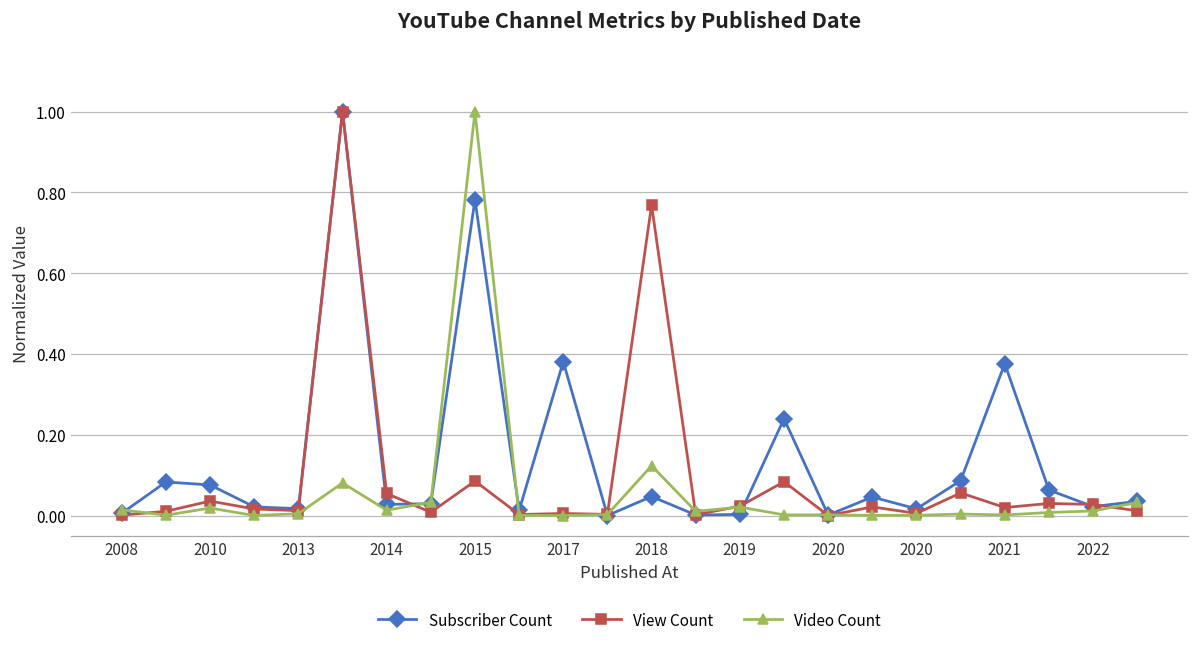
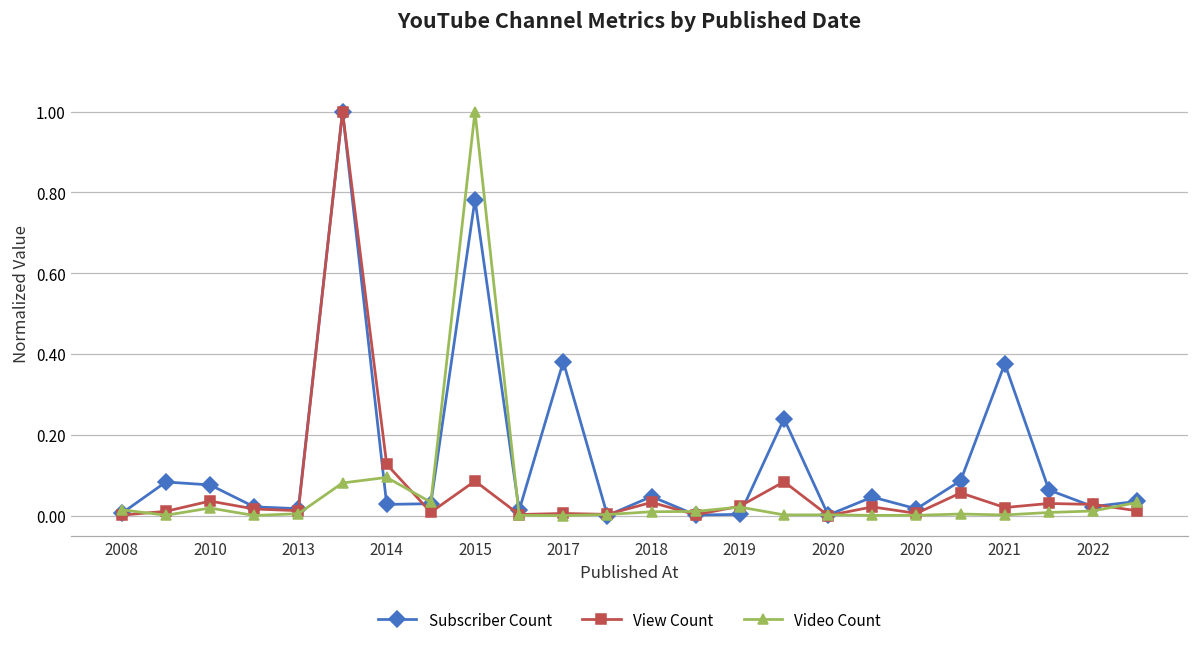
  {
    "Subscriber Count": {
      "2010": 0.08,
      "2014": 0.03,
      "2015": 0.78,
      "2017": 0.38,
      "2018": 0.05,
      "2019": 0.00,
      "2021": 0.38
    },
    "View Count": {
      "2010": 0.04,
-     "2014": 0.05,
+     "2014": 0.13,
      "2015": 0.09,
-     "2018": 0.77,
+     "2018": 0.03,
      "2021": 0.02
    },
    "Video Count": {
      "2008": 0.01,
      "2010": 0.02,
      "2013": 0.00,
-     "2014": 0.01,
+     "2014": 0.09,
      "2015": 1.00,
-     "2018": 0.12,
+     "2018": 0.01,
      "2021": 0.00,
      "2022": 0.01
    }
  }
